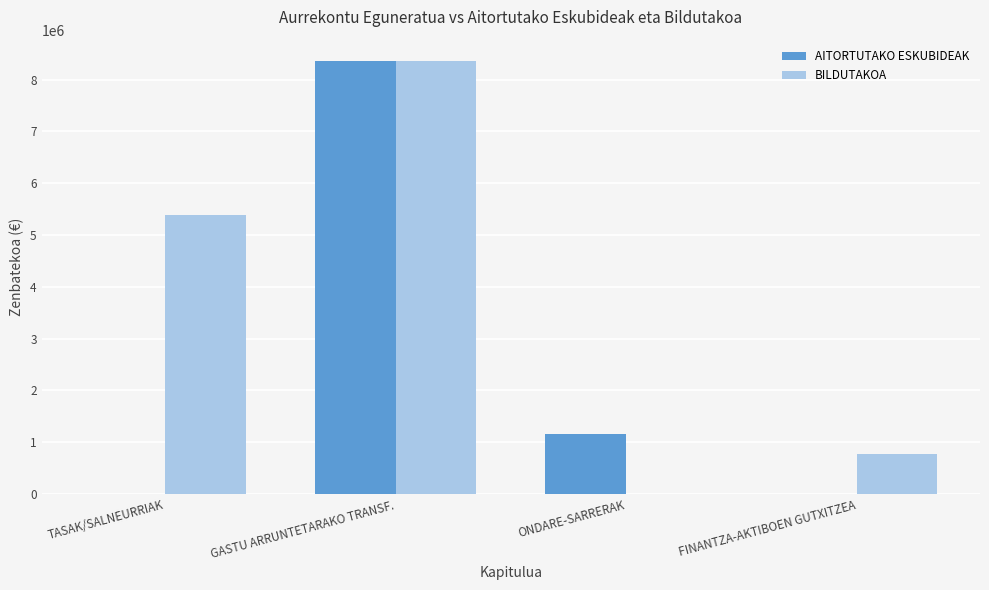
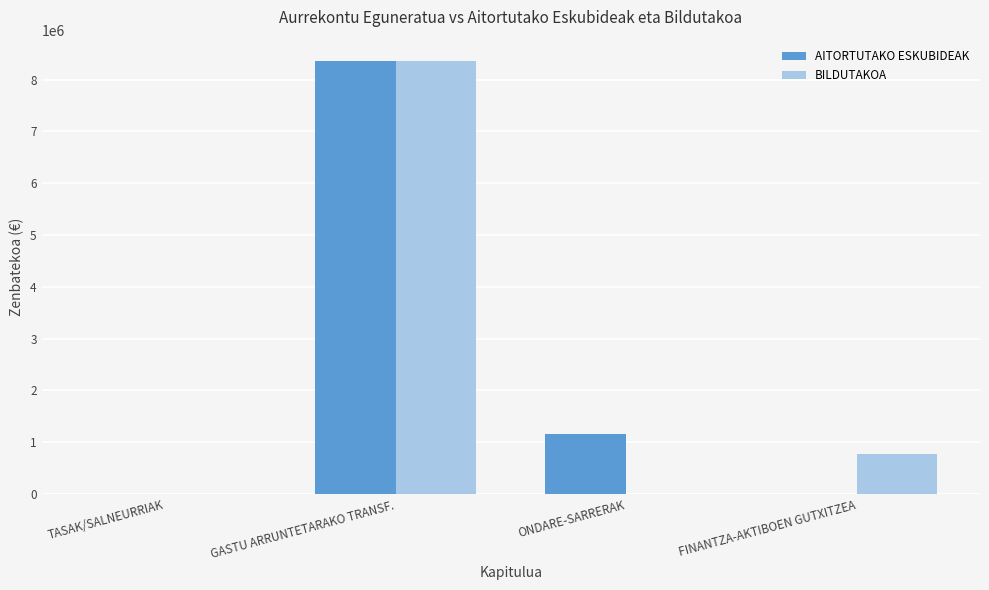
  {
    "AITORTUTAKO ESKUBIDEAK": {
      "GASTU ARRUNTETARAKO TRANSF.": 8400000,
      "ONDARE-SARRERAK": 1200000
    },
    "BILDUTAKOA": {
-     "TASAK/SALNEURRIAK": 5400000,
+     "TASAK/SALNEURRIAK": 0,
      "GASTU ARRUNTETARAKO TRANSF.": 8400000,
      "ONDARE-SARRERAK": 0,
      "FINANTZA-AKTIBOEN GUTXITZEA": 800000
    }
  }
